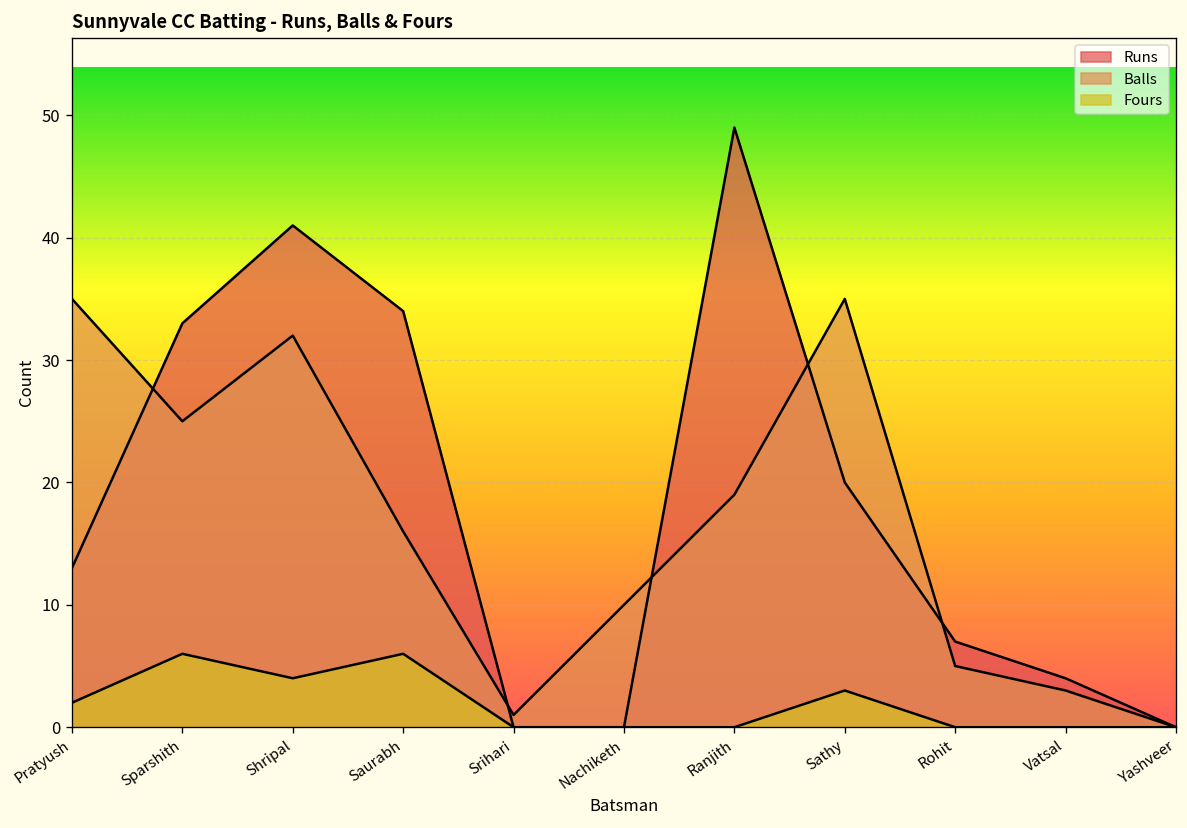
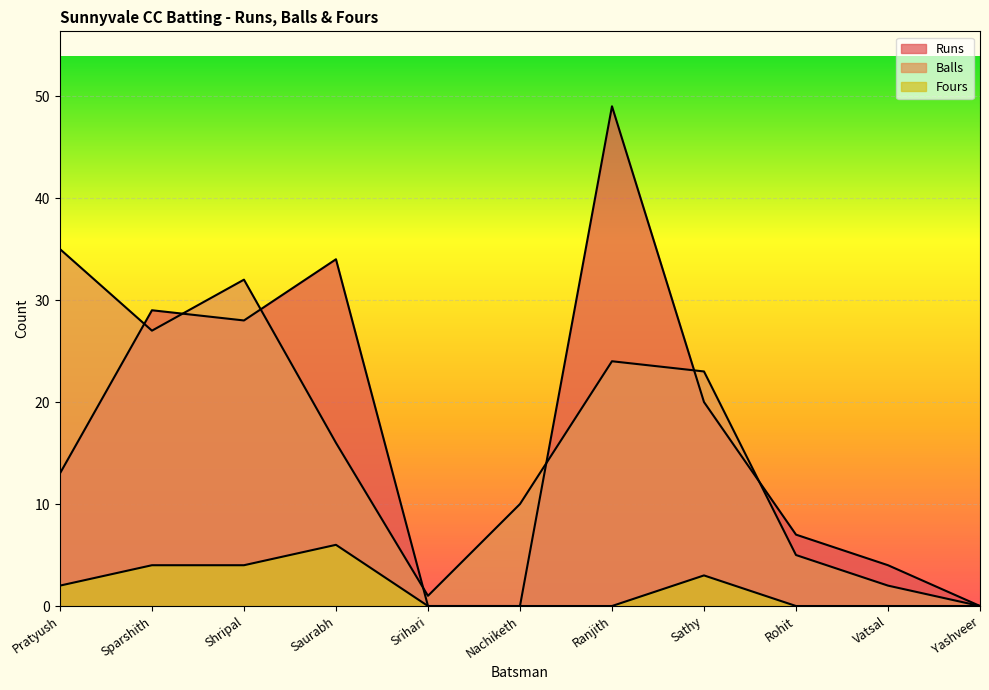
  {
    "Runs": {
      "Pratyush": 13,
-     "Sparshith": 33,
-     "Shripal": 41,
+     "Sparshith": 29,
+     "Shripal": 28,
      "Saurabh": 34,
      "Ranjith": 49,
      "Sathy": 20,
      "Rohit": 7,
      "Vatsal": 4
    },
    "Balls": {
      "Pratyush": 35,
-     "Sparshith": 25,
+     "Sparshith": 27,
      "Shripal": 32,
      "Saurabh": 16,
      "Srihari": 1,
      "Nachiketh": 10,
-     "Ranjith": 19,
-     "Sathy": 35,
+     "Ranjith": 24,
+     "Sathy": 23,
      "Rohit": 5,
-     "Vatsal": 3
+     "Vatsal": 2
    },
    "Fours": {
      "Pratyush": 2,
-     "Sparshith": 6,
+     "Sparshith": 4,
      "Shripal": 4,
      "Saurabh": 6,
      "Ranjith": 0,
      "Sathy": 3,
      "Rohit": 0,
      "Vatsal": 0
    }
  }
